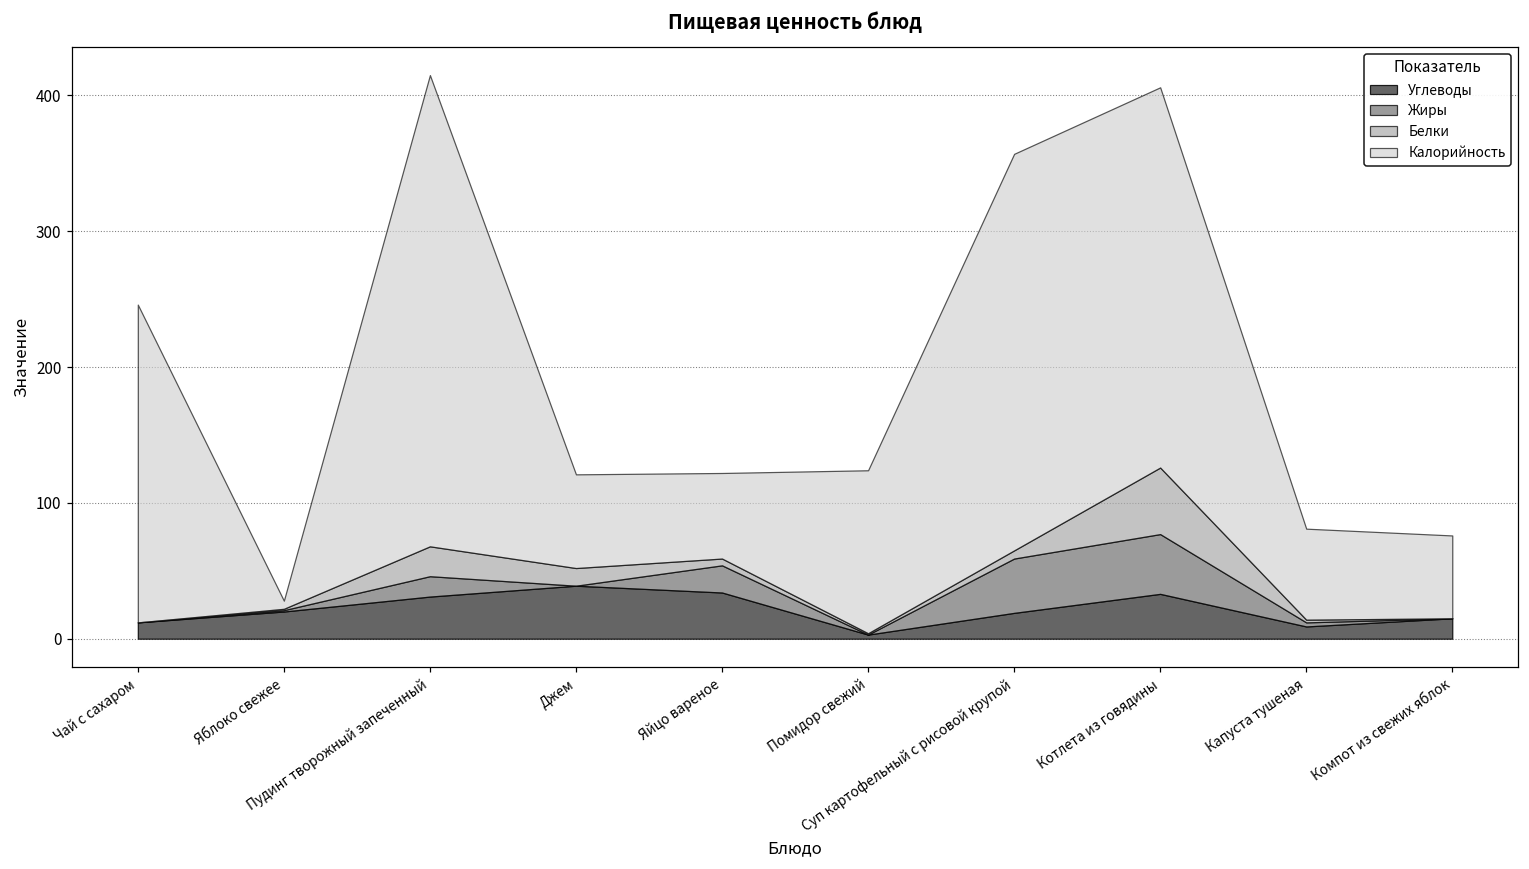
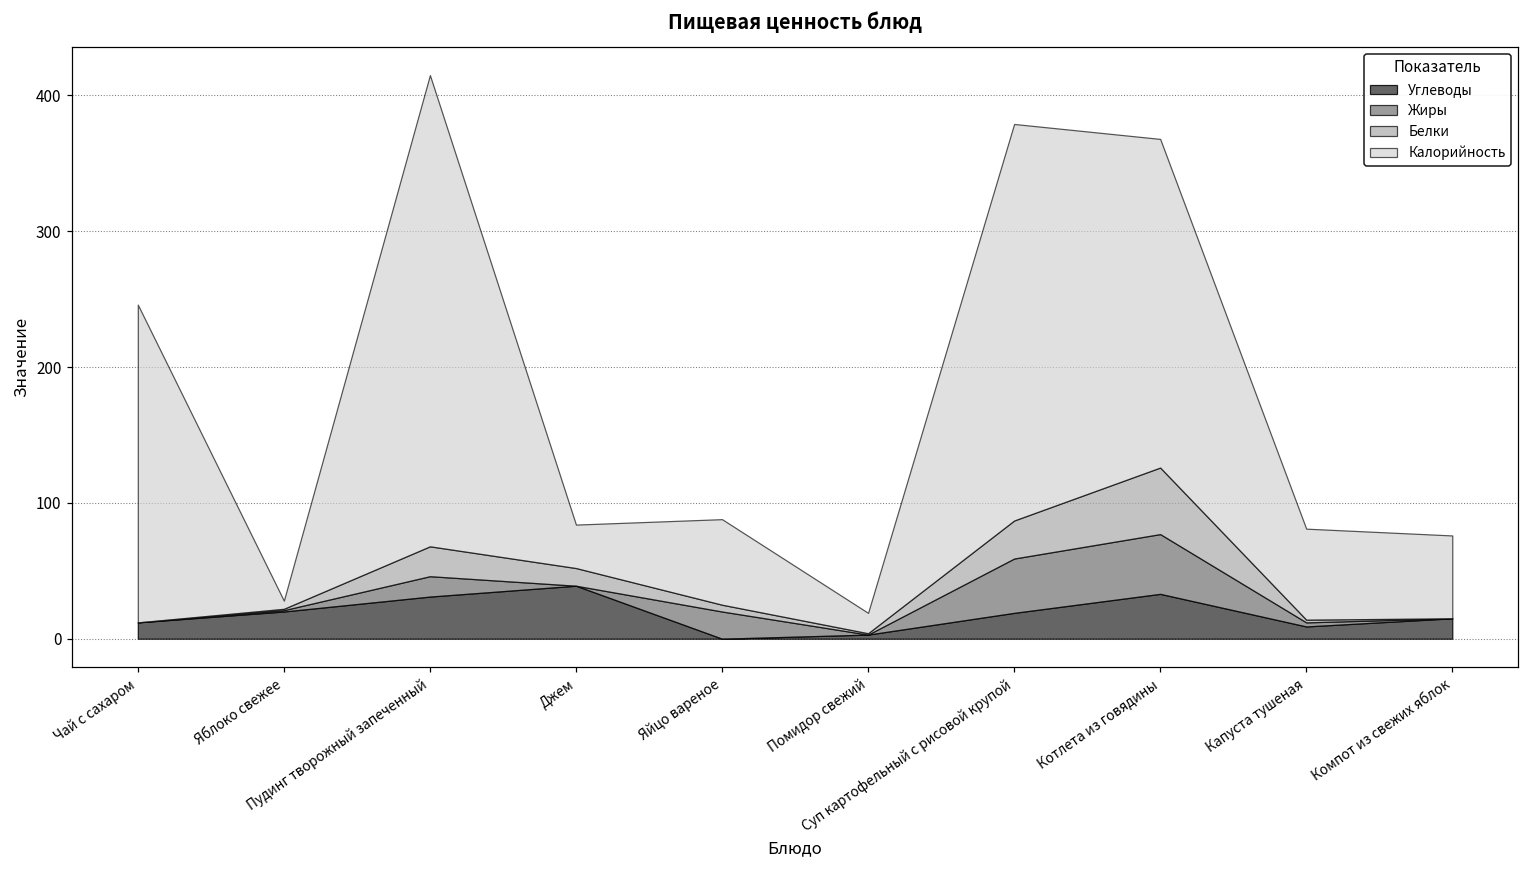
  {
    "Углеводы": {
      "Пудинг творожный запеченный": 31,
-     "Яйцо вареное": 34,
+     "Яйцо вареное": 0,
      "Суп картофельный с рисовой крупой": 19,
      "Котлета из говядины": 33,
      "Капуста тушеная": 9
    },
    "Жиры": {
      "Пудинг творожный запеченный": 15,
      "Яйцо вареное": 20,
      "Суп картофельный с рисовой крупой": 40,
      "Котлета из говядины": 44
    },
    "Белки": {
      "Пудинг творожный запеченный": 22,
      "Джем": 13,
      "Яйцо вареное": 5,
-     "Суп картофельный с рисовой крупой": 6,
+     "Суп картофельный с рисовой крупой": 28,
      "Котлета из говядины": 49
    },
    "Калорийность": {
      "Чай с сахаром": 234,
      "Яблоко свежее": 6,
      "Пудинг творожный запеченный": 347,
-     "Джем": 69,
+     "Джем": 32,
      "Яйцо вареное": 63,
-     "Помидор свежий": 120,
+     "Помидор свежий": 15,
      "Суп картофельный с рисовой крупой": 292,
-     "Котлета из говядины": 280,
+     "Котлета из говядины": 242,
      "Капуста тушеная": 67,
      "Компот из свежих яблок": 61
    }
  }
